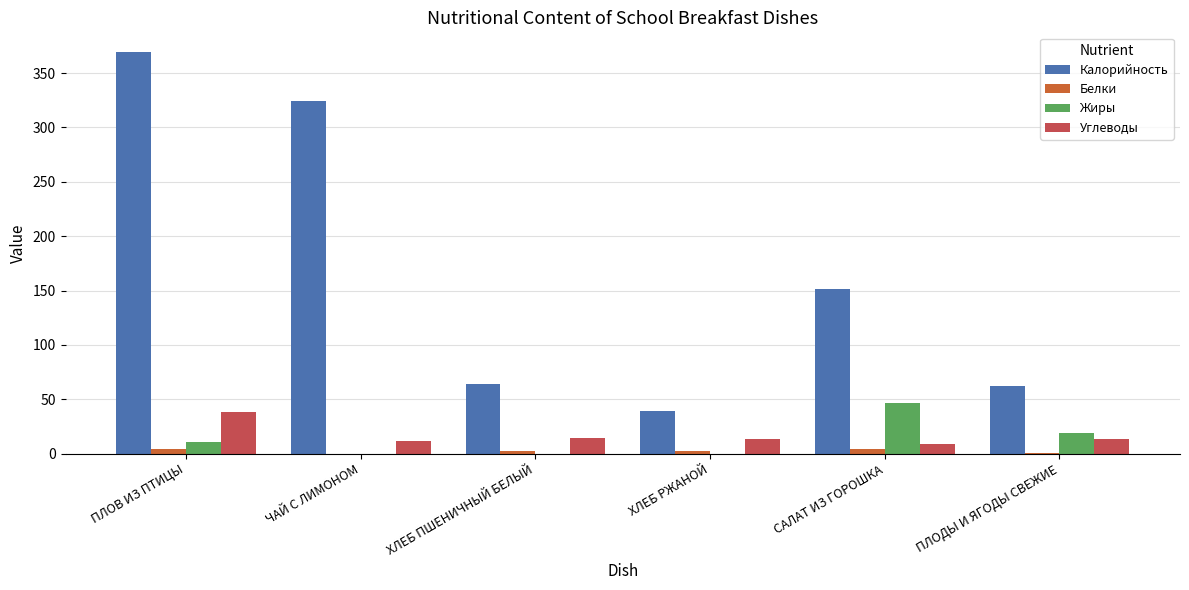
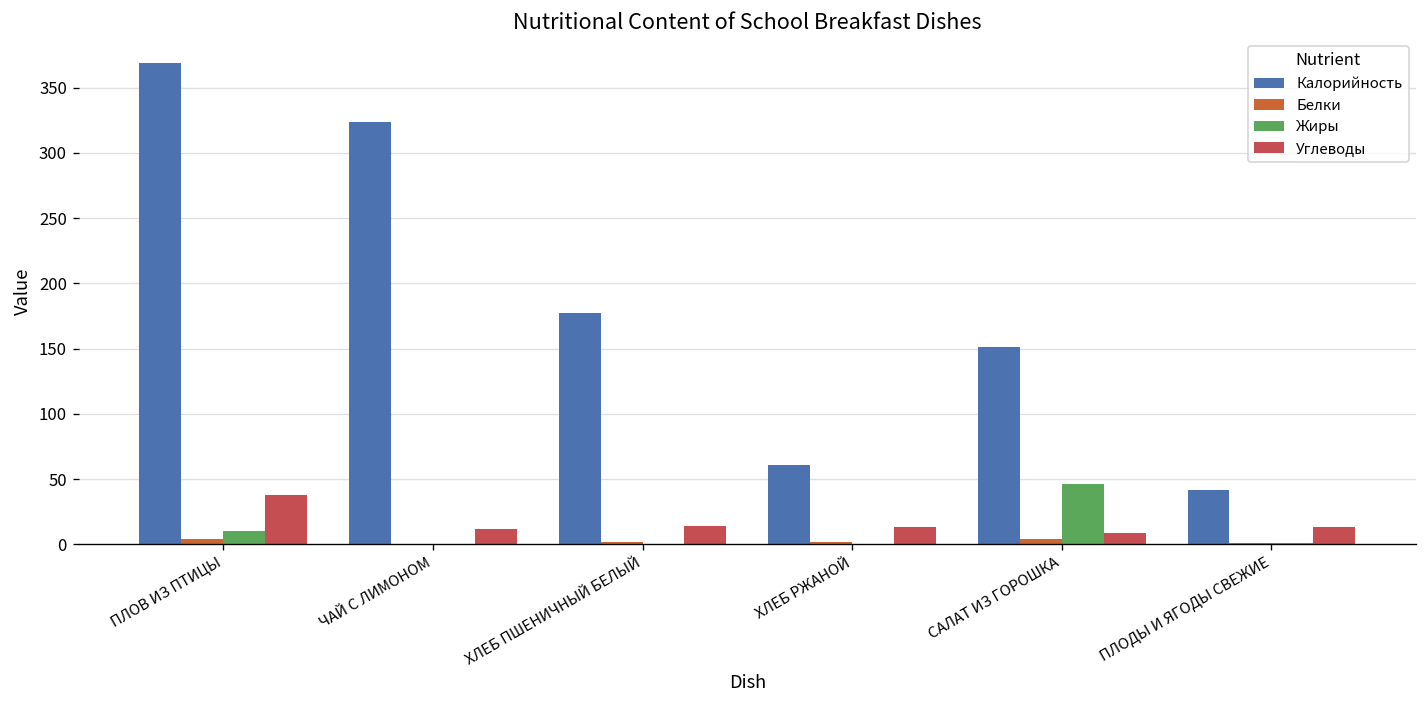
  {
    "Калорийность": {
      "ПЛОВ ИЗ ПТИЦЫ": 369,
      "ЧАЙ С ЛИМОНОМ": 324,
-     "ХЛЕБ ПШЕНИЧНЫЙ БЕЛЫЙ": 64,
-     "ХЛЕБ РЖАНОЙ": 39,
+     "ХЛЕБ ПШЕНИЧНЫЙ БЕЛЫЙ": 177,
+     "ХЛЕБ РЖАНОЙ": 61,
      "САЛАТ ИЗ ГОРОШКА": 151,
-     "ПЛОДЫ И ЯГОДЫ СВЕЖИЕ": 62
+     "ПЛОДЫ И ЯГОДЫ СВЕЖИЕ": 42
    },
    "Жиры": {
      "ПЛОВ ИЗ ПТИЦЫ": 11,
      "ЧАЙ С ЛИМОНОМ": 0,
      "ХЛЕБ ПШЕНИЧНЫЙ БЕЛЫЙ": 0,
      "ХЛЕБ РЖАНОЙ": 0,
      "САЛАТ ИЗ ГОРОШКА": 46,
-     "ПЛОДЫ И ЯГОДЫ СВЕЖИЕ": 19
+     "ПЛОДЫ И ЯГОДЫ СВЕЖИЕ": 1
    }
  }
